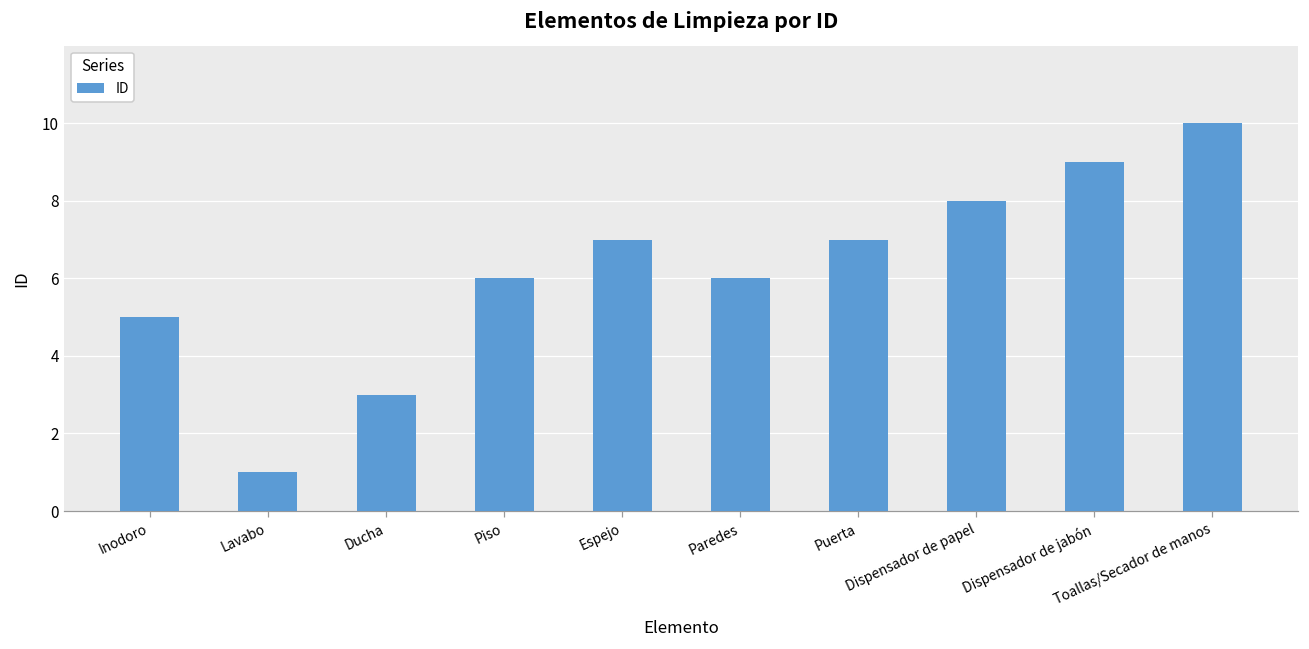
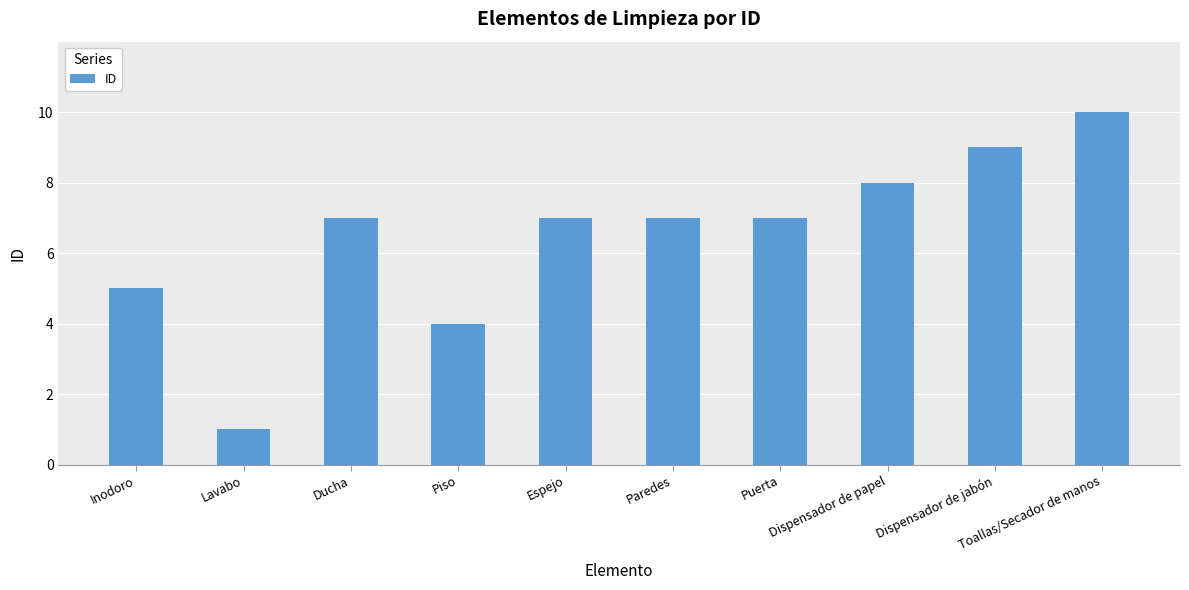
  {
    "Inodoro": 5,
    "Lavabo": 1,
-   "Ducha": 3,
-   "Piso": 6,
+   "Ducha": 7,
+   "Piso": 4,
    "Espejo": 7,
-   "Paredes": 6,
+   "Paredes": 7,
    "Puerta": 7,
    "Dispensador de papel": 8,
    "Dispensador de jabón": 9,
    "Toallas/Secador de manos": 10
  }
